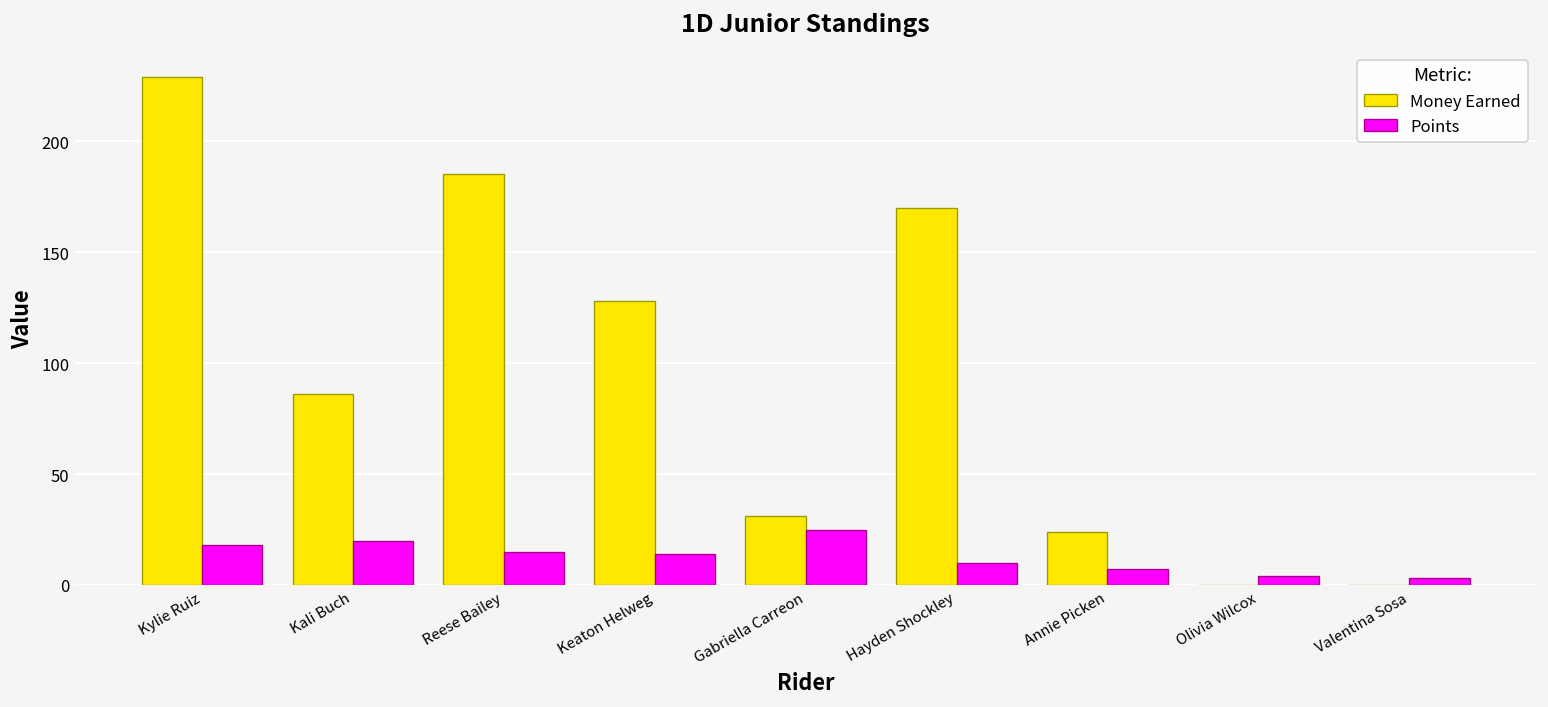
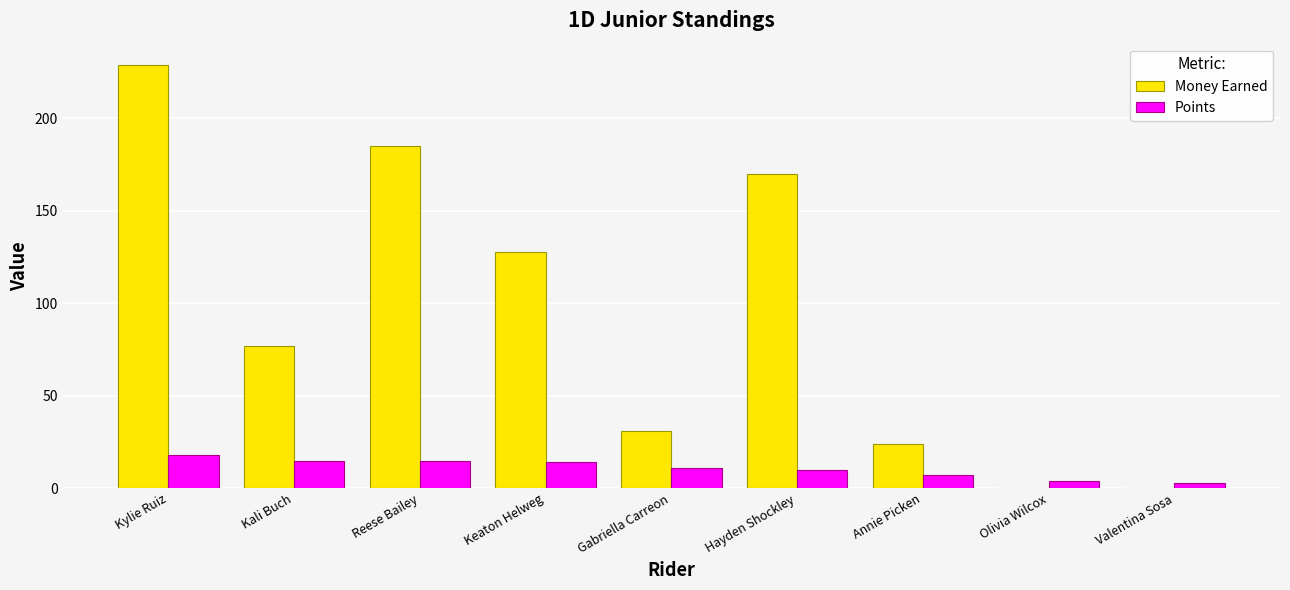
  {
    "Money Earned": {
      "Kylie Ruiz": 229,
-     "Kali Buch": 86,
+     "Kali Buch": 77,
      "Reese Bailey": 185,
      "Keaton Helweg": 128,
      "Gabriella Carreon": 31,
      "Hayden Shockley": 170,
      "Annie Picken": 24,
      "Olivia Wilcox": 0,
      "Valentina Sosa": 0
    },
    "Points": {
      "Kylie Ruiz": 18,
-     "Kali Buch": 20,
+     "Kali Buch": 15,
      "Reese Bailey": 15,
      "Keaton Helweg": 14,
-     "Gabriella Carreon": 25,
+     "Gabriella Carreon": 11,
      "Hayden Shockley": 10,
      "Annie Picken": 7,
      "Olivia Wilcox": 4,
      "Valentina Sosa": 3
    }
  }
